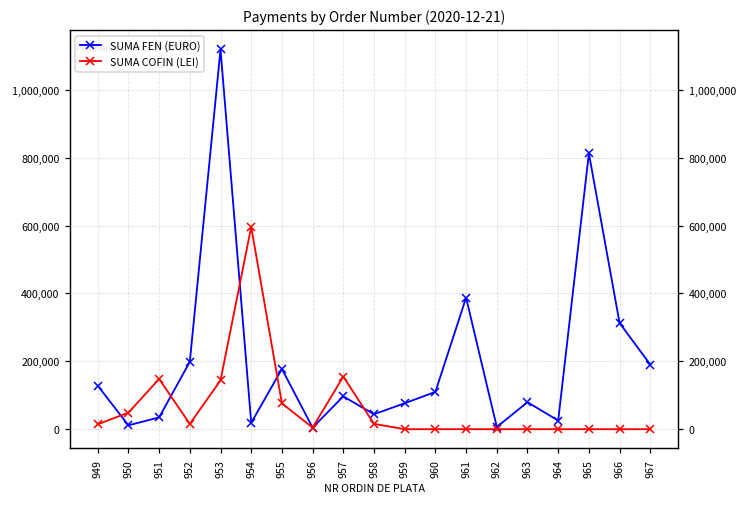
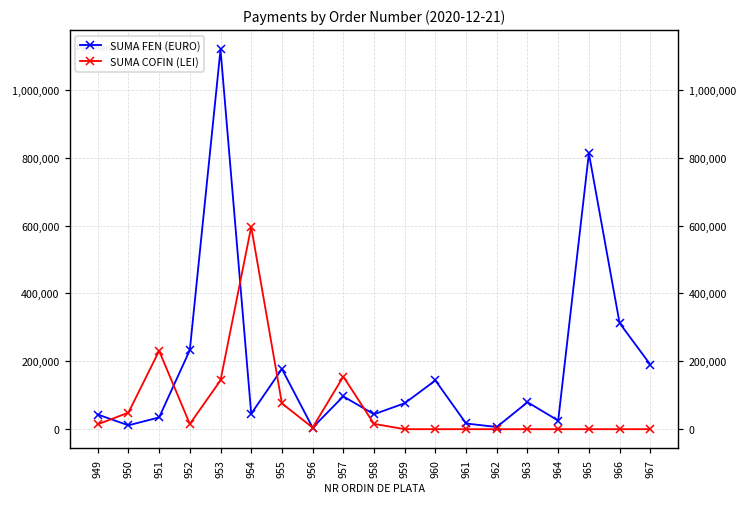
  {
    "SUMA FEN (EURO)": {
-     "949": "130,000",
+     "949": "40,000",
      "950": "10,000",
      "951": "30,000",
-     "952": "200,000",
+     "952": "230,000",
      "953": "1,120,000",
-     "954": "20,000",
+     "954": "50,000",
      "955": "180,000",
      "957": "100,000",
      "958": "40,000",
      "959": "80,000",
-     "960": "110,000",
-     "961": "390,000",
+     "960": "140,000",
+     "961": "20,000",
      "963": "80,000",
      "964": "30,000",
      "965": "810,000",
      "966": "310,000",
      "967": "190,000"
    },
    "SUMA COFIN (LEI)": {
      "949": "10,000",
      "950": "50,000",
-     "951": "150,000",
+     "951": "230,000",
      "952": "20,000",
      "953": "140,000",
      "954": "600,000",
      "955": "80,000",
      "957": "160,000",
      "958": "20,000",
      "959": "0",
      "960": "0",
      "961": "0",
      "963": "0",
      "964": "0",
      "965": "0",
      "966": "0",
      "967": "0"
    }
  }
